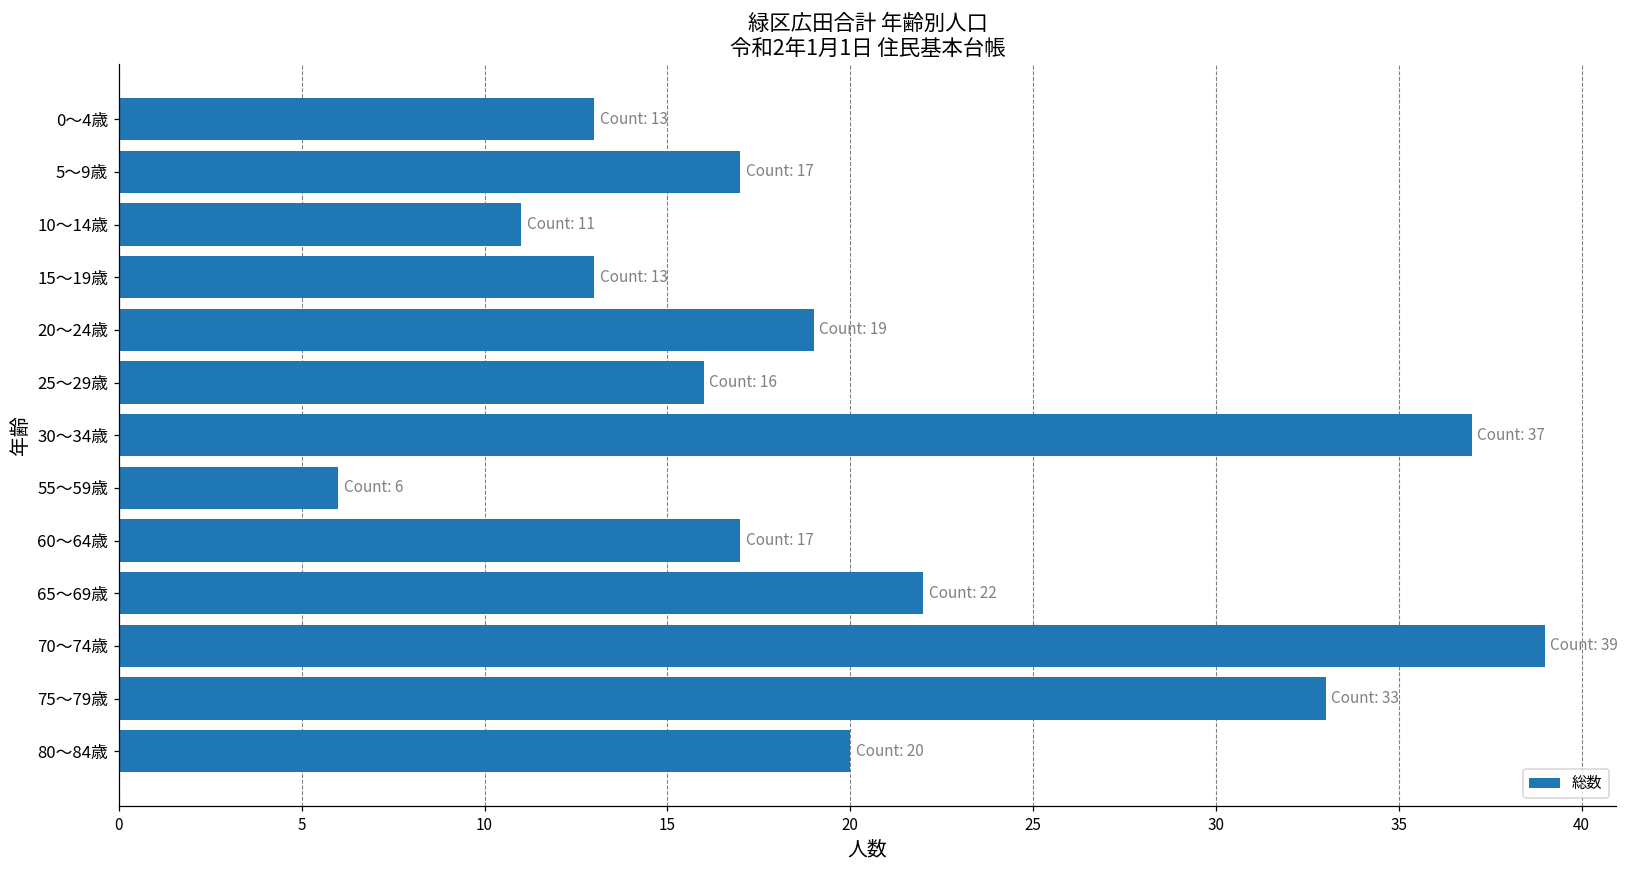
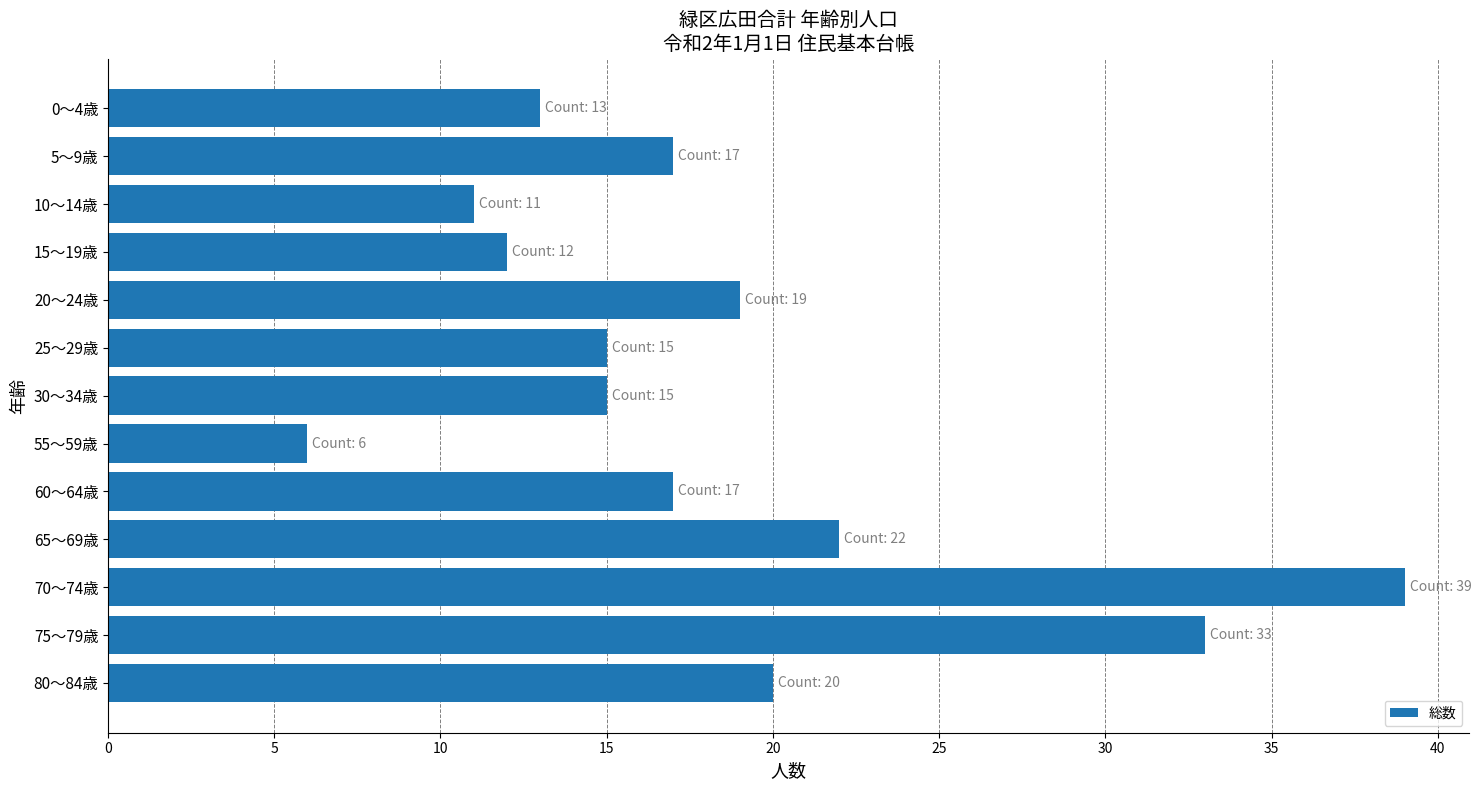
  {
    "0～4歳": 13,
    "5～9歳": 17,
    "10～14歳": 11,
-   "15～19歳": 13,
+   "15～19歳": 12,
    "20～24歳": 19,
-   "25～29歳": 16,
-   "30～34歳": 37,
+   "25～29歳": 15,
+   "30～34歳": 15,
    "55～59歳": 6,
    "60～64歳": 17,
    "65～69歳": 22,
    "70～74歳": 39,
    "75～79歳": 33,
    "80～84歳": 20
  }
